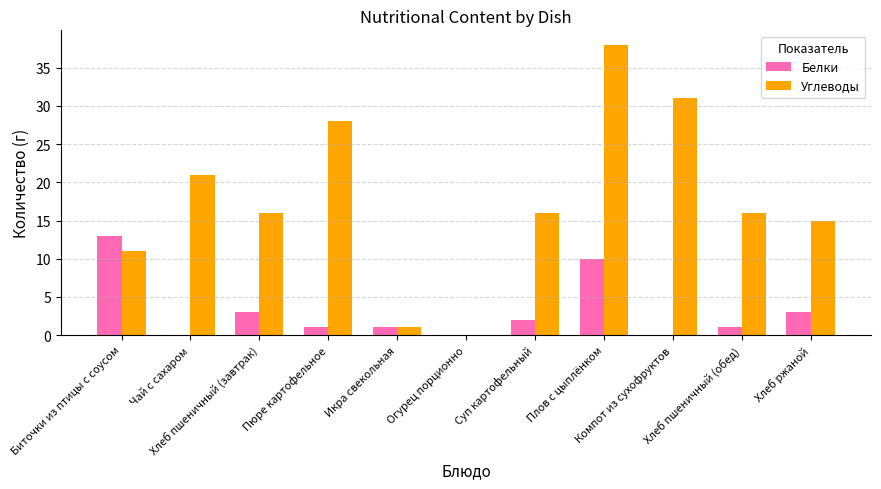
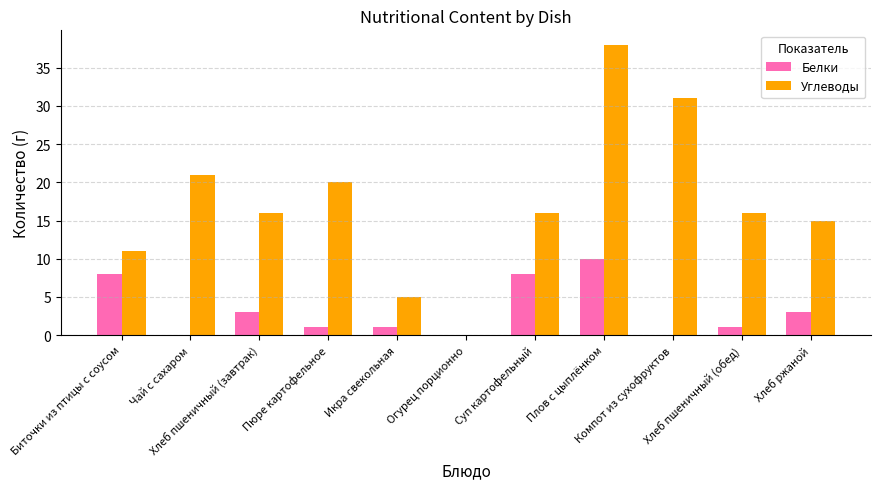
  {
    "Белки": {
-     "Биточки из птицы с соусом": 13,
+     "Биточки из птицы с соусом": 8,
      "Чай с сахаром": 0,
      "Хлеб пшеничный (завтрак)": 3,
      "Пюре картофельное": 1,
      "Икра свекольная": 1,
      "Огурец порционно": 0,
-     "Суп картофельный": 2,
+     "Суп картофельный": 8,
      "Плов с цыплёнком": 10,
      "Компот из сухофруктов": 0,
      "Хлеб пшеничный (обед)": 1,
      "Хлеб ржаной": 3
    },
    "Углеводы": {
      "Биточки из птицы с соусом": 11,
      "Чай с сахаром": 21,
      "Хлеб пшеничный (завтрак)": 16,
-     "Пюре картофельное": 28,
-     "Икра свекольная": 1,
+     "Пюре картофельное": 20,
+     "Икра свекольная": 5,
      "Огурец порционно": 0,
      "Суп картофельный": 16,
      "Плов с цыплёнком": 38,
      "Компот из сухофруктов": 31,
      "Хлеб пшеничный (обед)": 16,
      "Хлеб ржаной": 15
    }
  }
